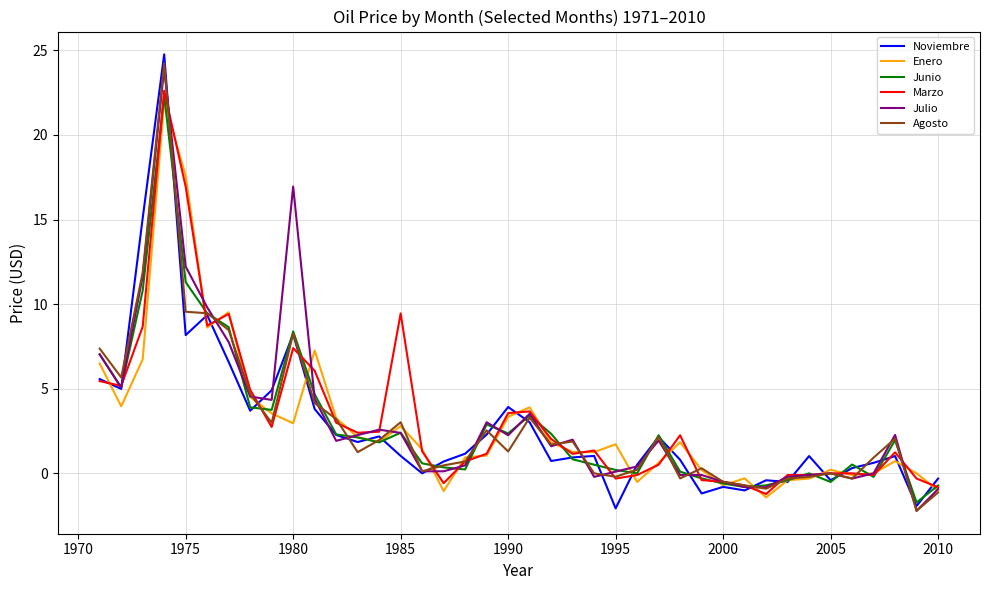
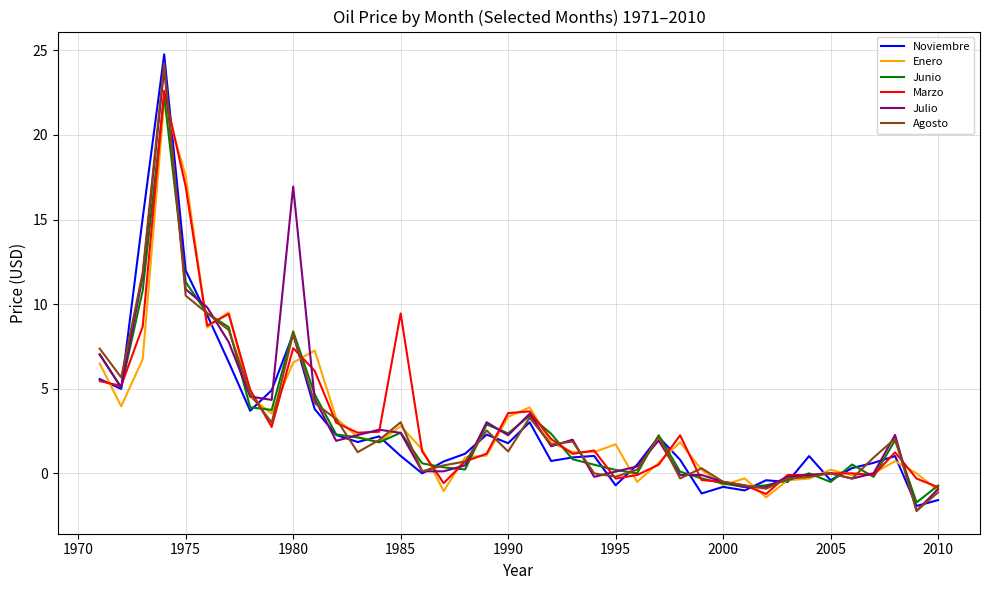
  {
    "Noviembre": {
-     "1975": 8.2,
+     "1975": 12.0,
      "1985": 1.0,
-     "1990": 3.9,
-     "1995": -2.1,
-     "2010": -0.3
+     "1990": 1.8,
+     "1995": -0.7,
+     "2010": -1.6
    },
    "Enero": {
      "1975": 17.6,
-     "1980": 3.0,
+     "1980": 6.6,
      "1985": 2.8,
      "1990": 3.3,
      "1995": 1.7,
      "2005": 0.2
    },
    "Junio": {
      "1975": 11.3
    },
    "Marzo": {
      "1975": 16.9,
      "1980": 7.4,
      "1985": 9.5,
      "1990": 3.6
    },
    "Julio": {
-     "1975": 12.2,
+     "1975": 10.9,
      "1980": 17.0
    },
    "Agosto": {
-     "1975": 9.6,
+     "1975": 10.5,
      "1985": 3.0,
      "1990": 1.3
    }
  }
